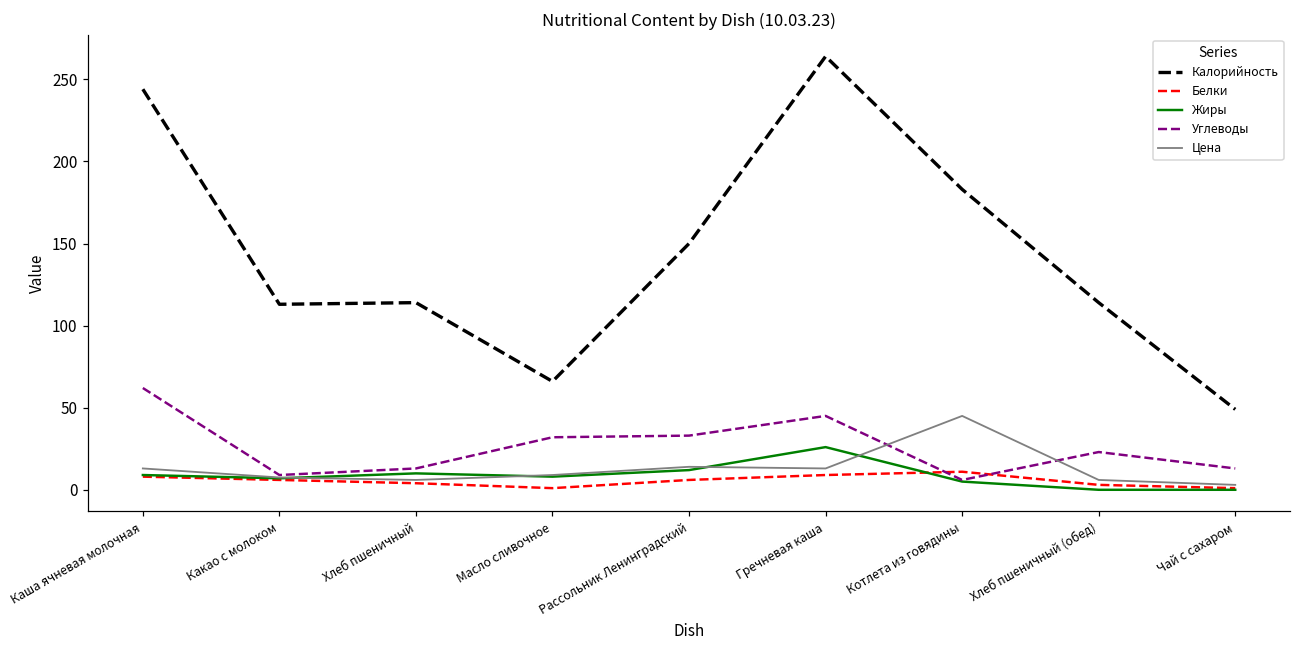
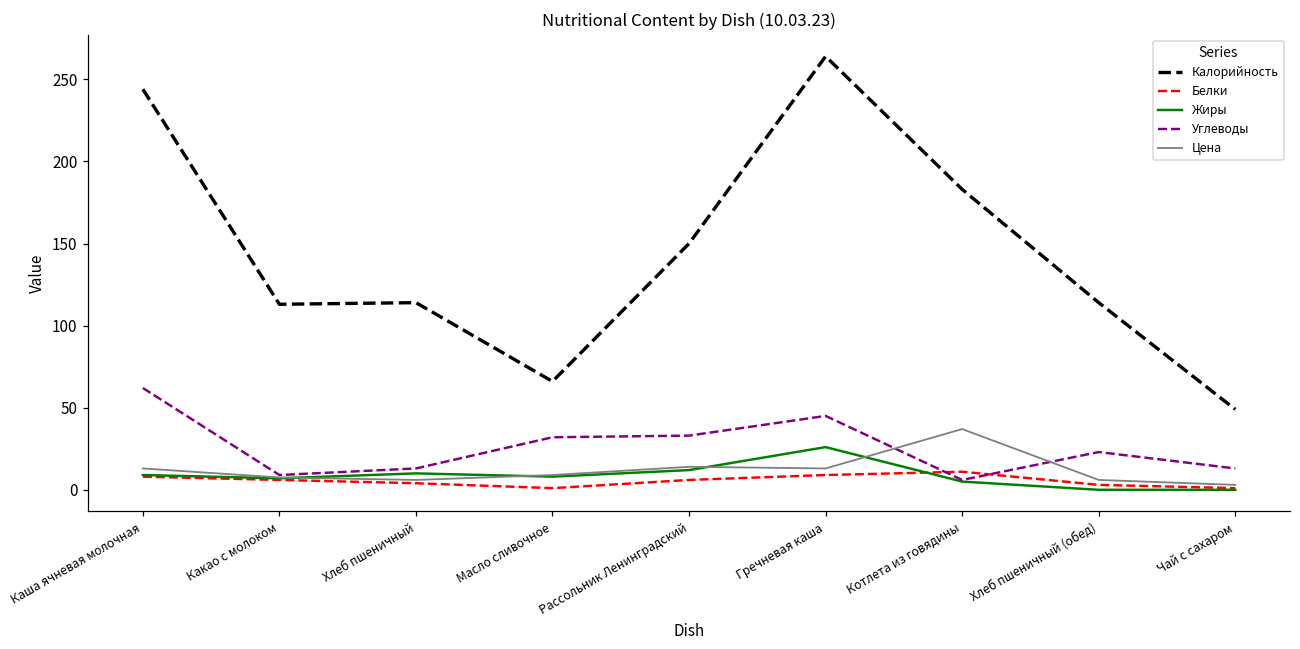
  {
    "Калорийность": {
      "Каша ячневая молочная": 244,
      "Какао с молоком": 113,
      "Хлеб пшеничный": 114,
      "Масло сливочное": 66,
      "Рассольник Ленинградский": 150,
      "Гречневая каша": 264,
      "Котлета из говядины": 183,
      "Хлеб пшеничный (обед)": 114,
      "Чай с сахаром": 49
    },
    "Белки": {
      "Хлеб пшеничный": 4,
      "Масло сливочное": 1,
      "Рассольник Ленинградский": 6,
      "Гречневая каша": 9,
      "Котлета из говядины": 11,
      "Хлеб пшеничный (обед)": 3
    },
    "Жиры": {
      "Хлеб пшеничный": 10,
      "Рассольник Ленинградский": 12,
      "Гречневая каша": 26,
      "Хлеб пшеничный (обед)": 0
    },
    "Углеводы": {
      "Каша ячневая молочная": 62,
      "Хлеб пшеничный": 13,
      "Масло сливочное": 32,
      "Рассольник Ленинградский": 33,
      "Гречневая каша": 45,
      "Хлеб пшеничный (обед)": 23,
      "Чай с сахаром": 13
    },
    "Цена": {
      "Каша ячневая молочная": 13,
      "Хлеб пшеничный": 6,
      "Рассольник Ленинградский": 14,
      "Гречневая каша": 13,
-     "Котлета из говядины": 45,
+     "Котлета из говядины": 37,
      "Хлеб пшеничный (обед)": 6,
      "Чай с сахаром": 3
    }
  }
